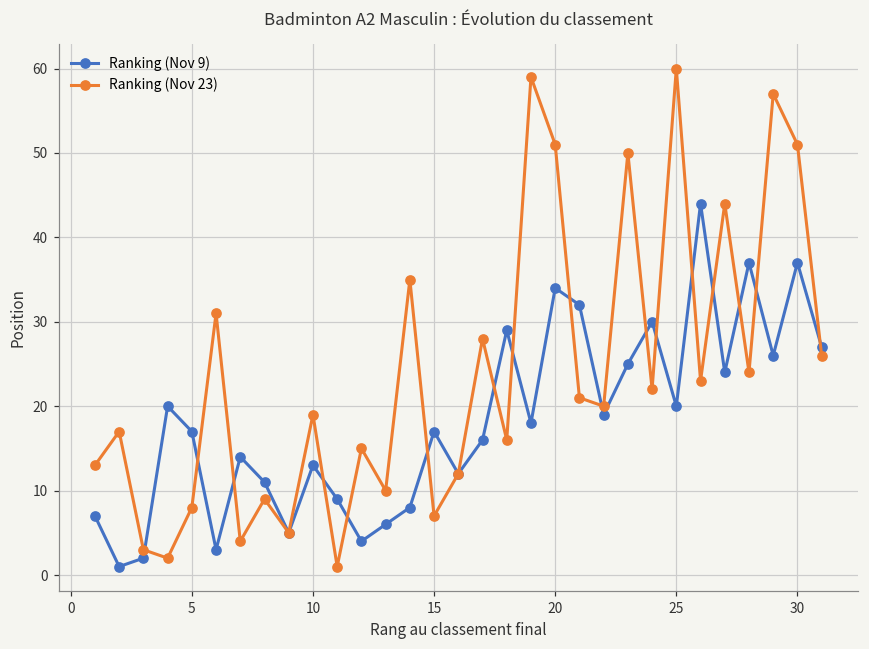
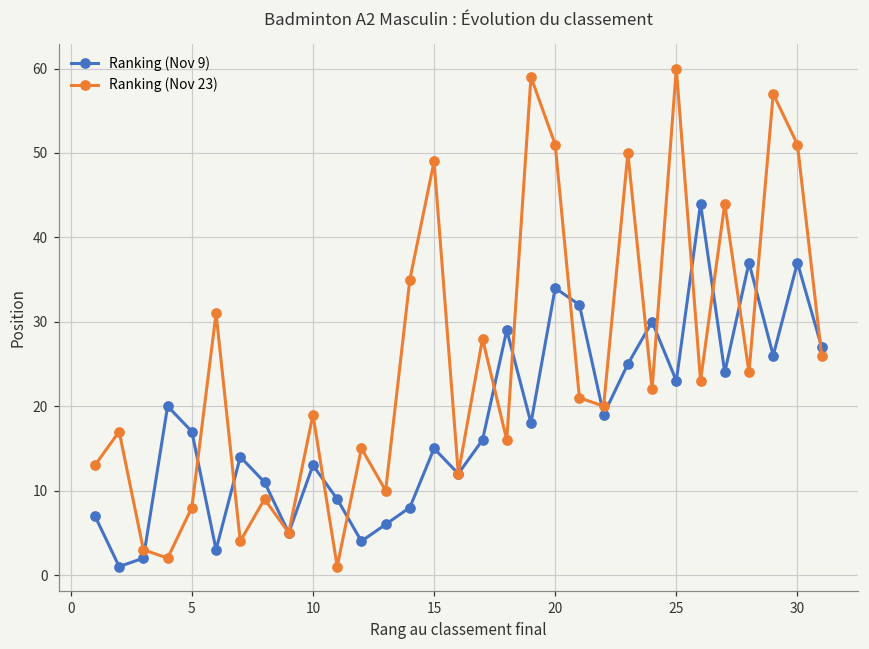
  {
    "Ranking (Nov 9)": {
      "5": 17,
      "10": 13,
-     "15": 17,
+     "15": 15,
      "20": 34,
-     "25": 20,
+     "25": 23,
      "30": 37
    },
    "Ranking (Nov 23)": {
      "5": 8,
      "10": 19,
-     "15": 7,
+     "15": 49,
      "20": 51,
      "25": 60,
      "30": 51
    }
  }
